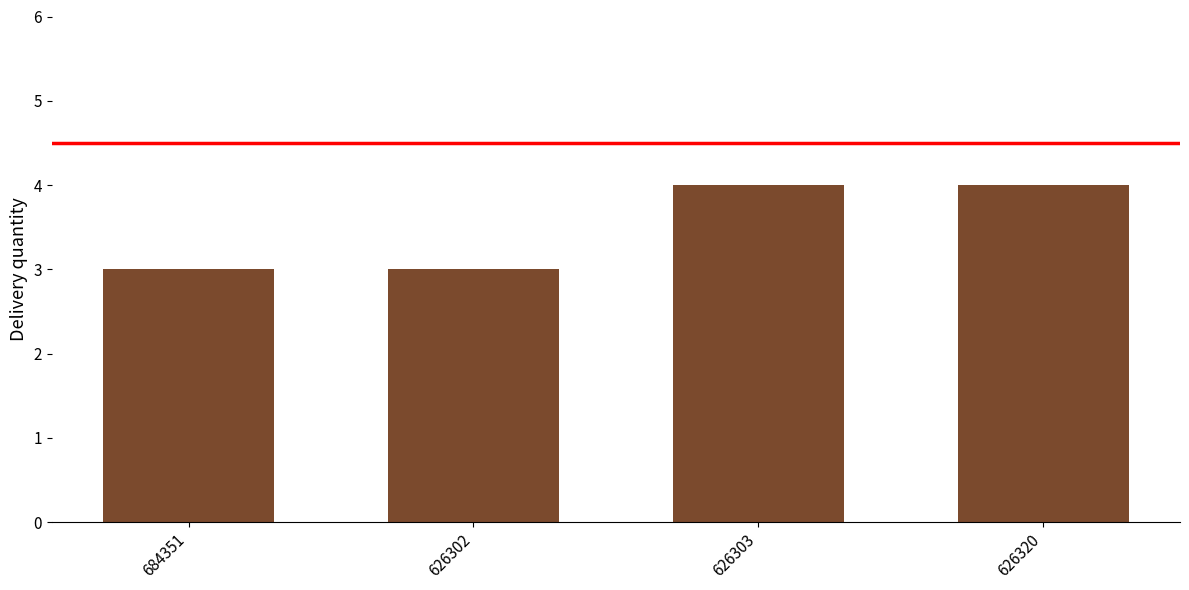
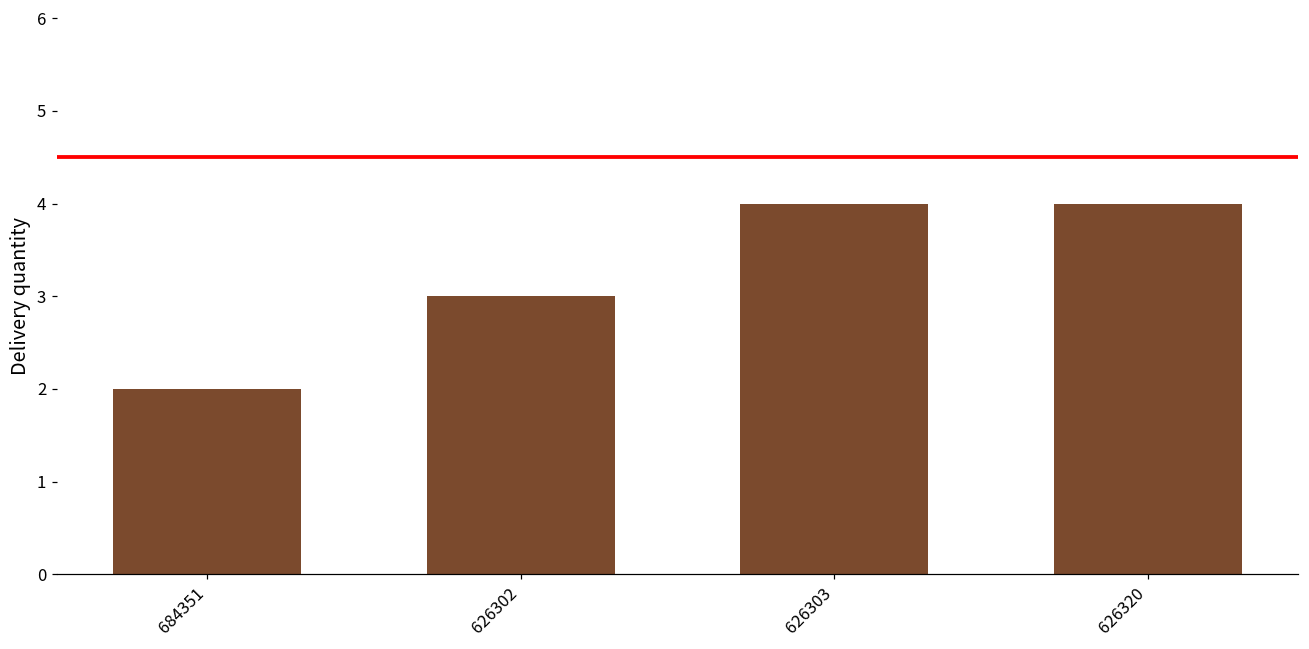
  {
-   "684351": 3,
+   "684351": 2,
    "626302": 3,
    "626303": 4,
    "626320": 4
  }
